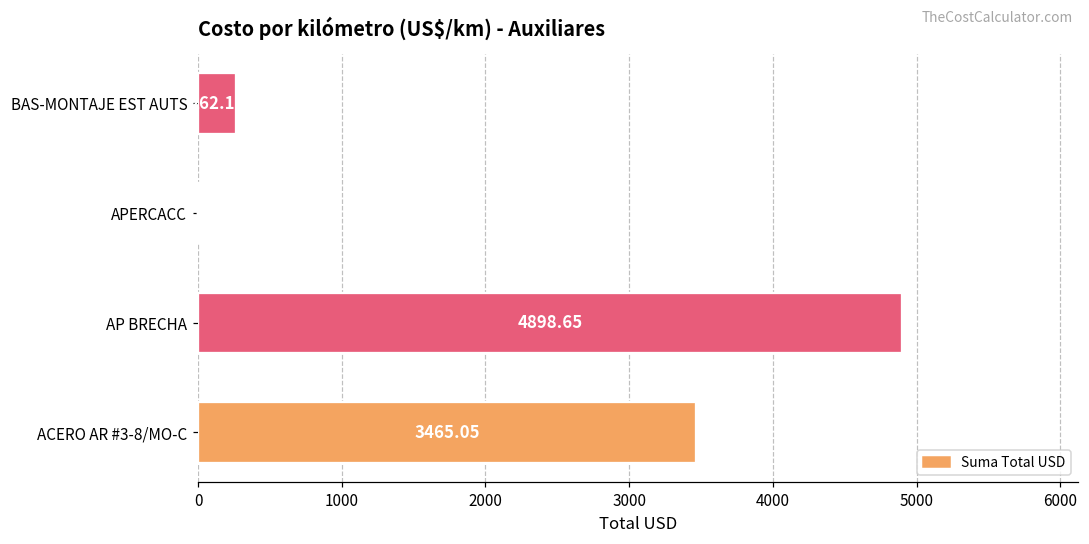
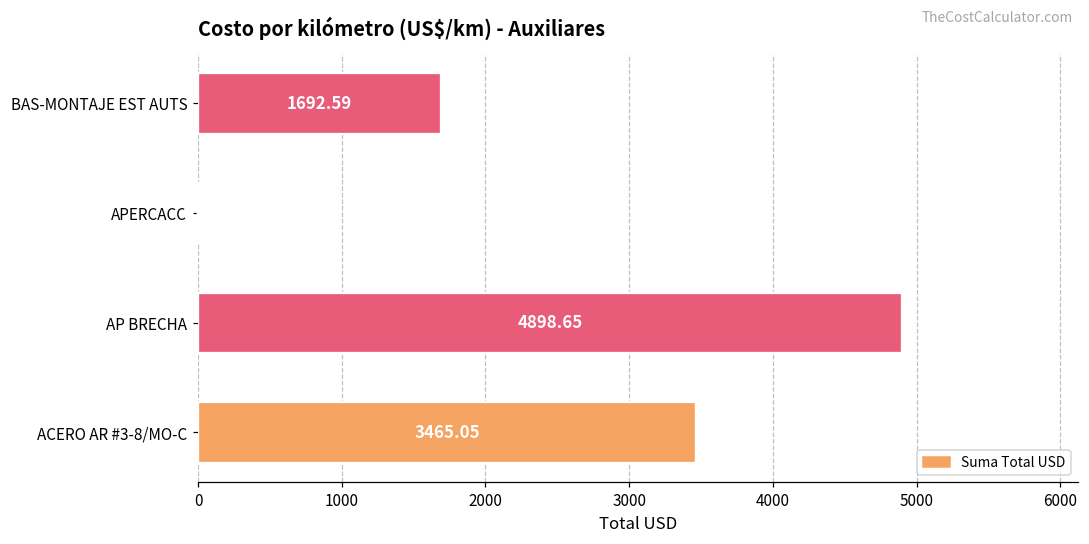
  {
-   "BAS-MONTAJE EST AUTS": 262.16,
+   "BAS-MONTAJE EST AUTS": 1692.59,
    "AP BRECHA": 4898.65,
    "ACERO AR #3-8/MO-C": 3465.05
  }
